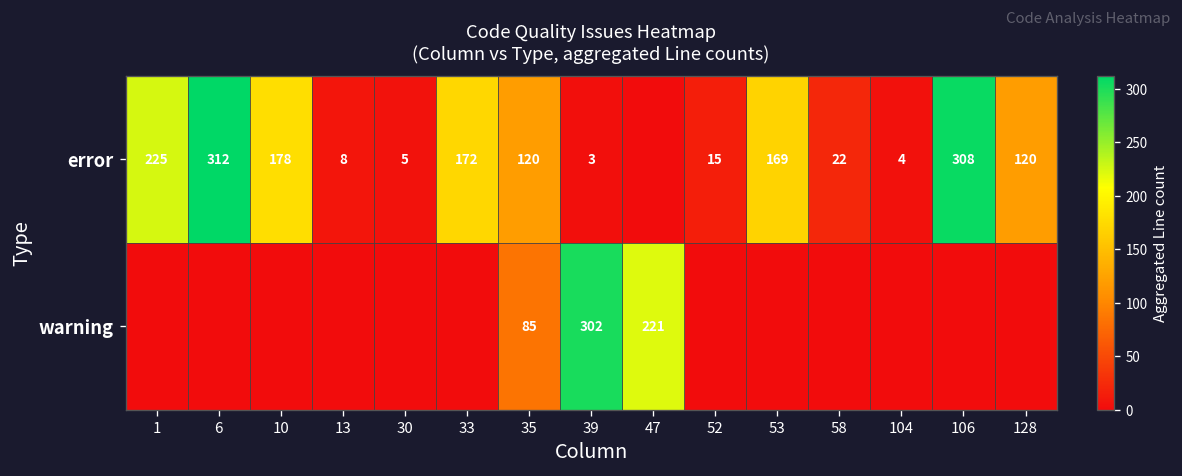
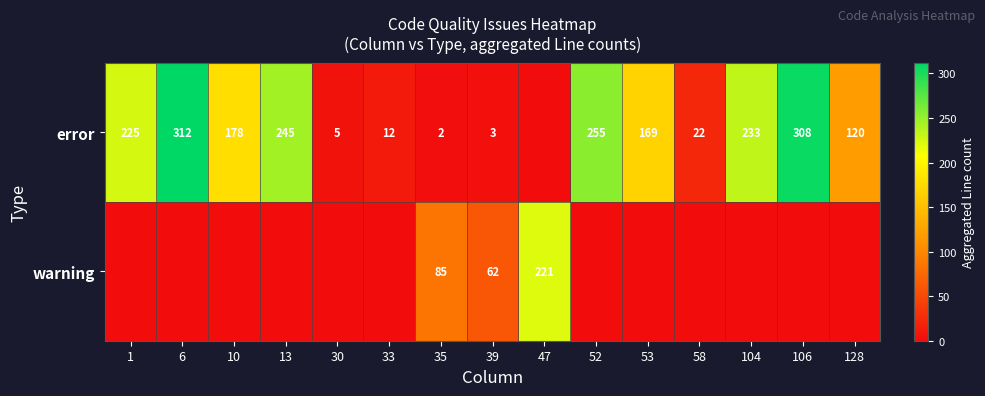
  {
    "error": {
      "1": 225,
      "6": 312,
      "10": 178,
-     "13": 8,
+     "13": 245,
      "30": 5,
-     "33": 172,
-     "35": 120,
+     "33": 12,
+     "35": 2,
      "39": 3,
-     "52": 15,
+     "52": 255,
      "53": 169,
      "58": 22,
-     "104": 4,
+     "104": 233,
      "106": 308,
      "128": 120
    },
    "warning": {
      "35": 85,
-     "39": 302,
+     "39": 62,
      "47": 221
    }
  }
